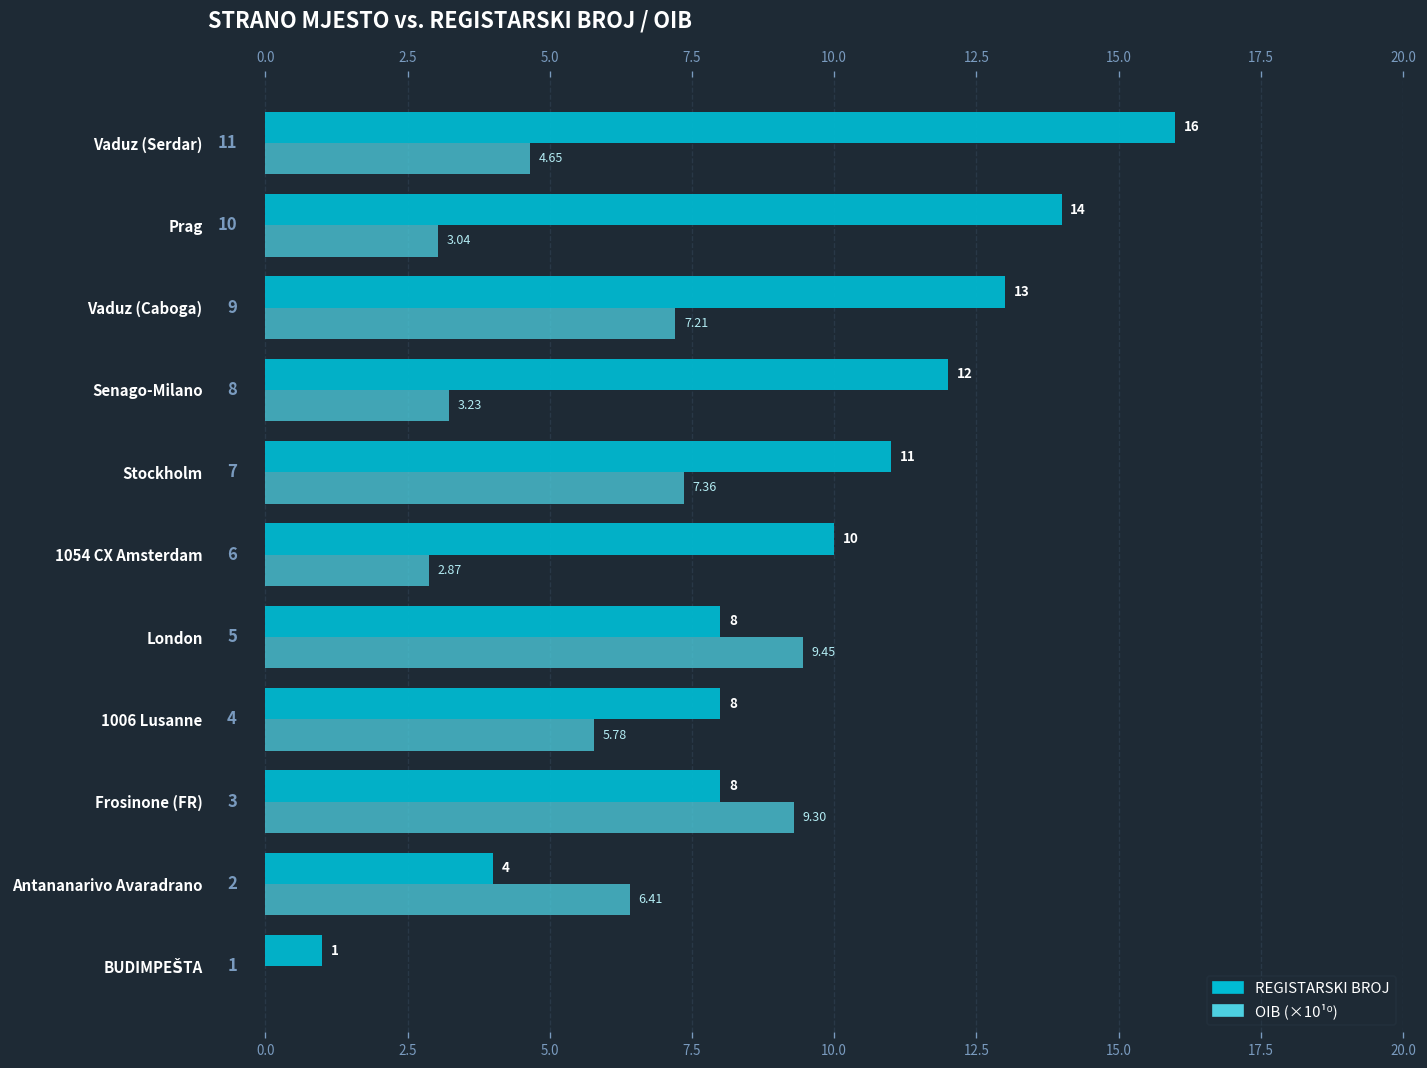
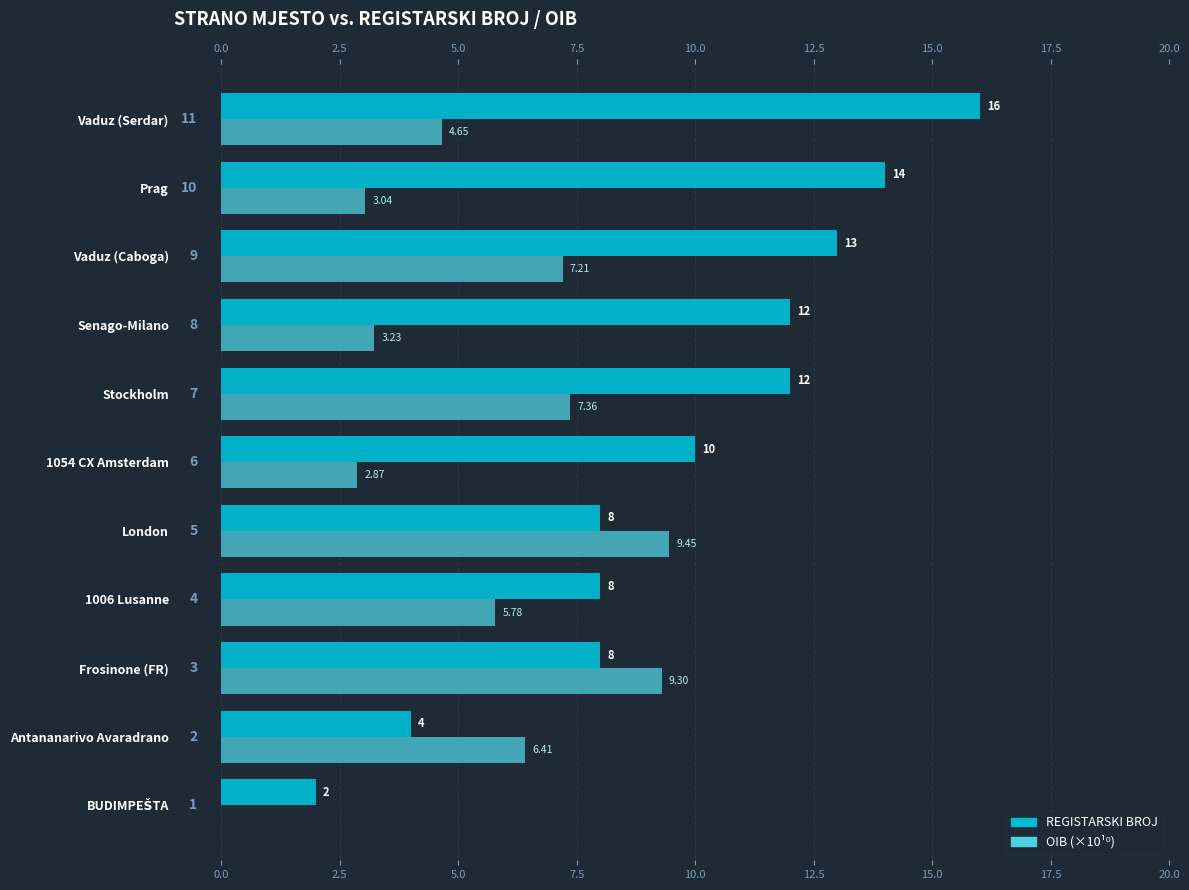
  {
    "REGISTARSKI BROJ": {
      "Vaduz (Serdar)": 16,
      "Prag": 14,
      "Vaduz (Caboga)": 13,
      "Senago-Milano": 12,
-     "Stockholm": 11,
+     "Stockholm": 12,
      "1054 CX Amsterdam": 10,
      "London": 8,
      "1006 Lusanne": 8,
      "Frosinone (FR)": 8,
      "Antananarivo Avaradrano": 4,
-     "BUDIMPEŠTA": 1
+     "BUDIMPEŠTA": 2
    },
    "OIB (×10¹⁰)": {
      "Vaduz (Serdar)": 4.65,
      "Prag": 3.04,
      "Vaduz (Caboga)": 7.21,
      "Senago-Milano": 3.23,
      "Stockholm": 7.36,
      "1054 CX Amsterdam": 2.87,
      "London": 9.45,
      "1006 Lusanne": 5.78,
      "Frosinone (FR)": 9.30,
      "Antananarivo Avaradrano": 6.41
    }
  }
